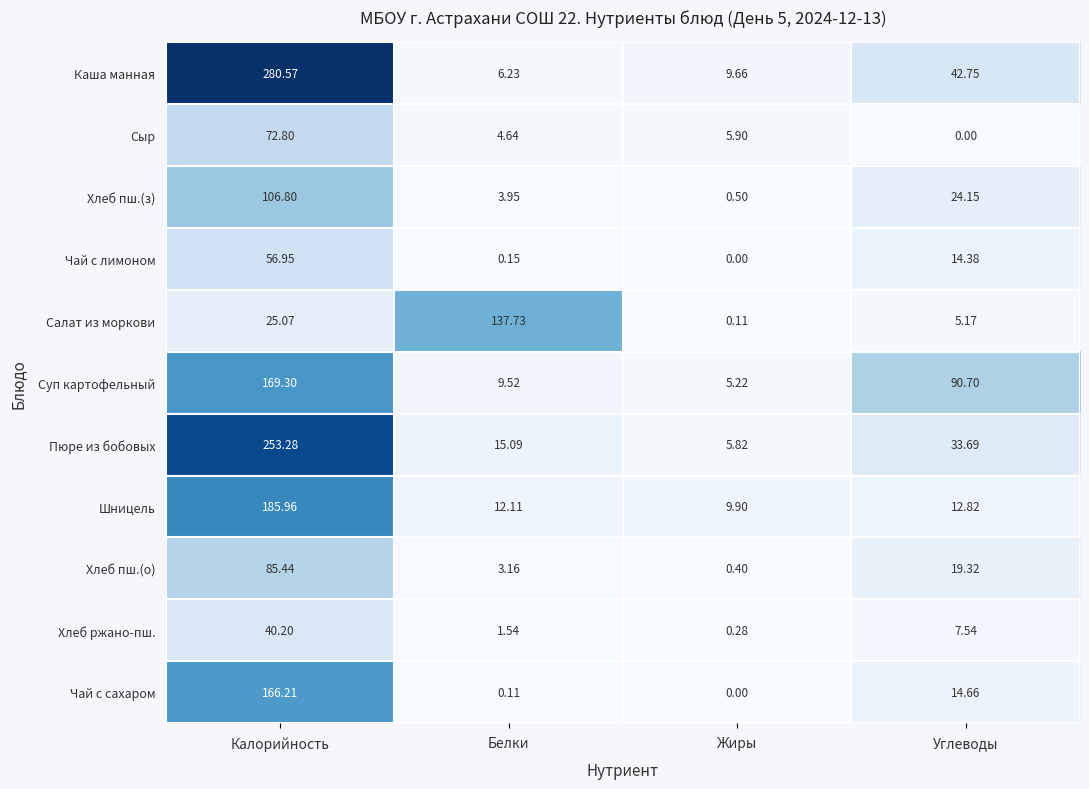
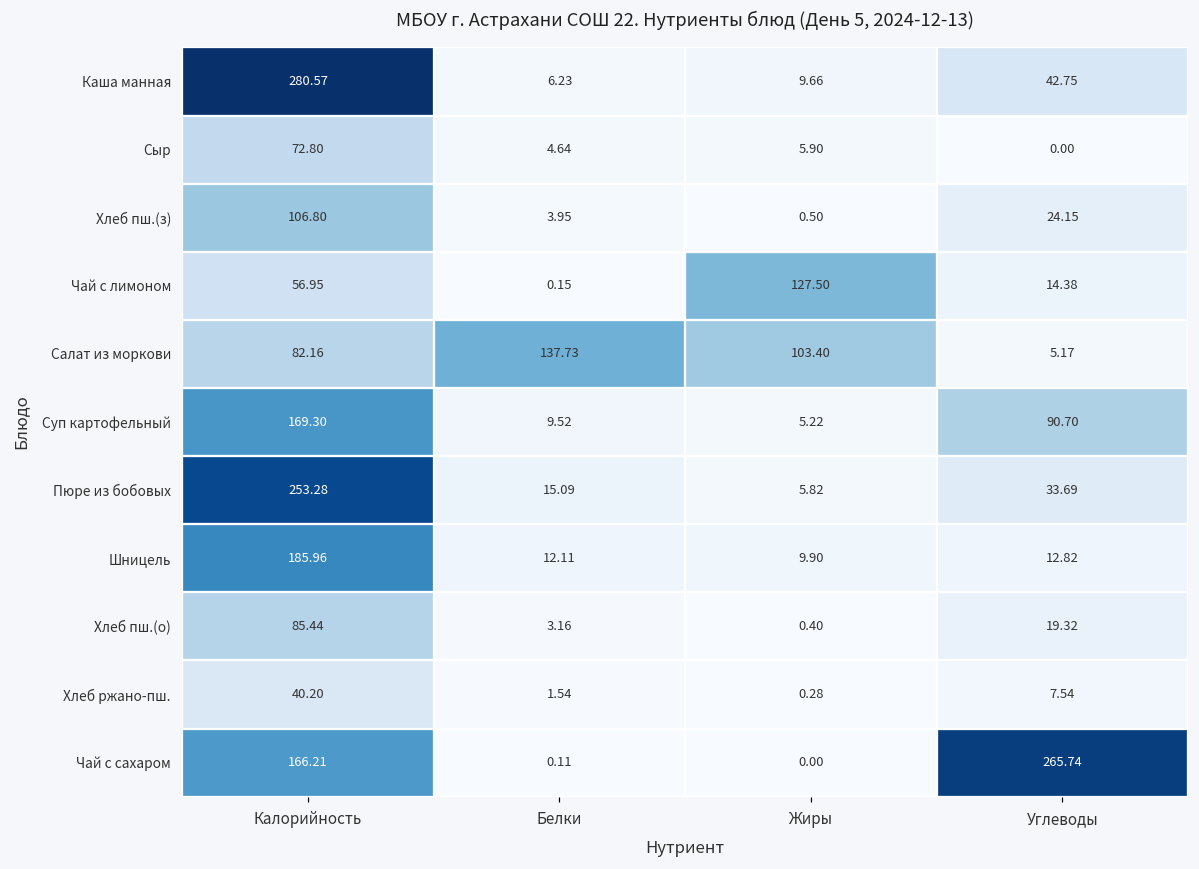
  {
    "Каша манная": {
      "Калорийность": 280.57,
      "Белки": 6.23,
      "Жиры": 9.66,
      "Углеводы": 42.75
    },
    "Сыр": {
      "Калорийность": 72.80,
      "Белки": 4.64,
      "Жиры": 5.90,
      "Углеводы": 0.00
    },
    "Хлеб пш.(з)": {
      "Калорийность": 106.80,
      "Белки": 3.95,
      "Жиры": 0.50,
      "Углеводы": 24.15
    },
    "Чай с лимоном": {
      "Калорийность": 56.95,
      "Белки": 0.15,
-     "Жиры": 0.00,
+     "Жиры": 127.50,
      "Углеводы": 14.38
    },
    "Салат из моркови": {
-     "Калорийность": 25.07,
+     "Калорийность": 82.16,
      "Белки": 137.73,
-     "Жиры": 0.11,
+     "Жиры": 103.40,
      "Углеводы": 5.17
    },
    "Суп картофельный": {
      "Калорийность": 169.30,
      "Белки": 9.52,
      "Жиры": 5.22,
      "Углеводы": 90.70
    },
    "Пюре из бобовых": {
      "Калорийность": 253.28,
      "Белки": 15.09,
      "Жиры": 5.82,
      "Углеводы": 33.69
    },
    "Шницель": {
      "Калорийность": 185.96,
      "Белки": 12.11,
      "Жиры": 9.90,
      "Углеводы": 12.82
    },
    "Хлеб пш.(о)": {
      "Калорийность": 85.44,
      "Белки": 3.16,
      "Жиры": 0.40,
      "Углеводы": 19.32
    },
    "Хлеб ржано-пш.": {
      "Калорийность": 40.20,
      "Белки": 1.54,
      "Жиры": 0.28,
      "Углеводы": 7.54
    },
    "Чай с сахаром": {
      "Калорийность": 166.21,
      "Белки": 0.11,
      "Жиры": 0.00,
-     "Углеводы": 14.66
+     "Углеводы": 265.74
    }
  }
